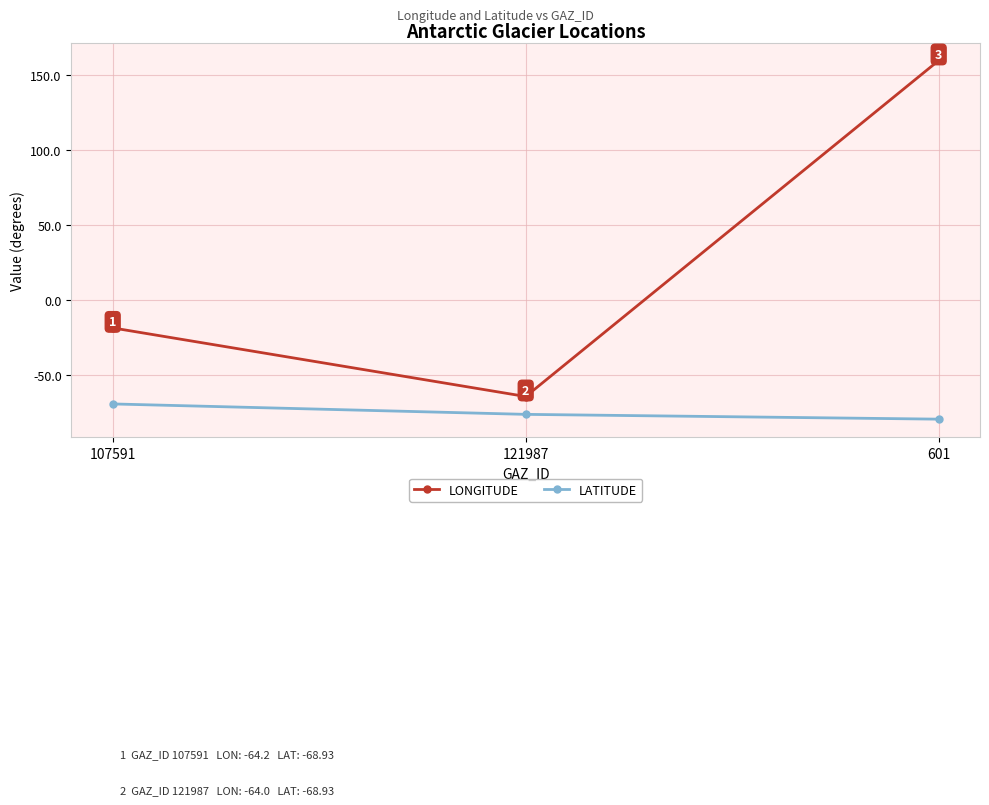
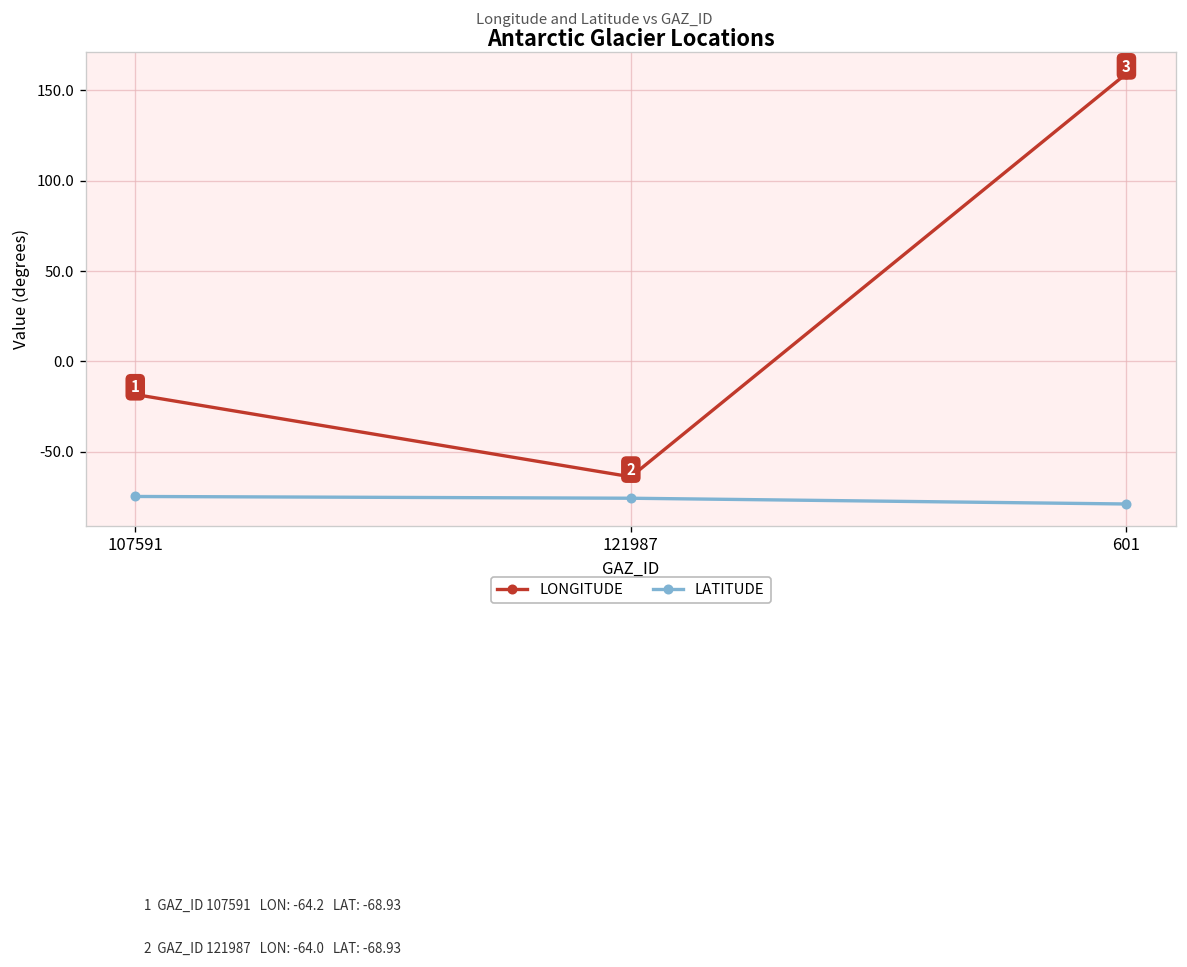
  {
    "LATITUDE": {
-     "107591": -69,
+     "107591": -75,
      "121987": -76,
      "601": -79
    }
  }
